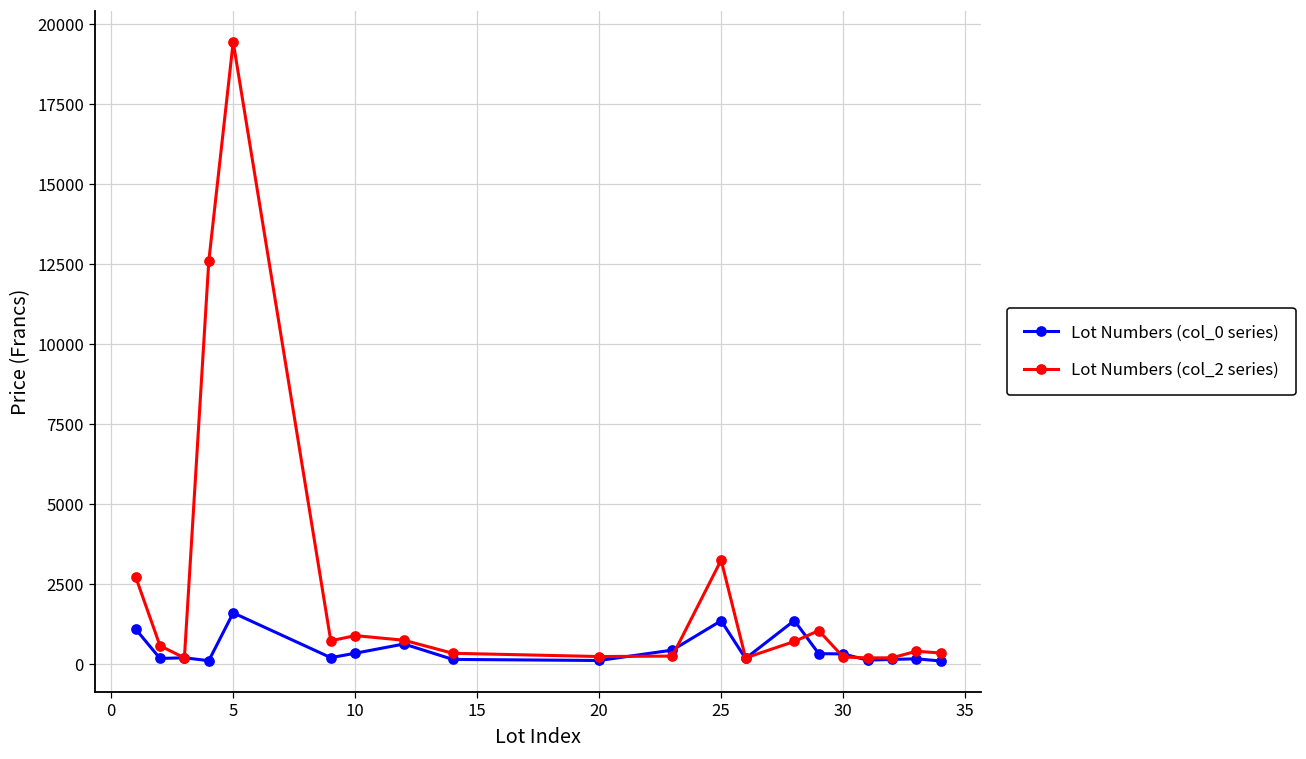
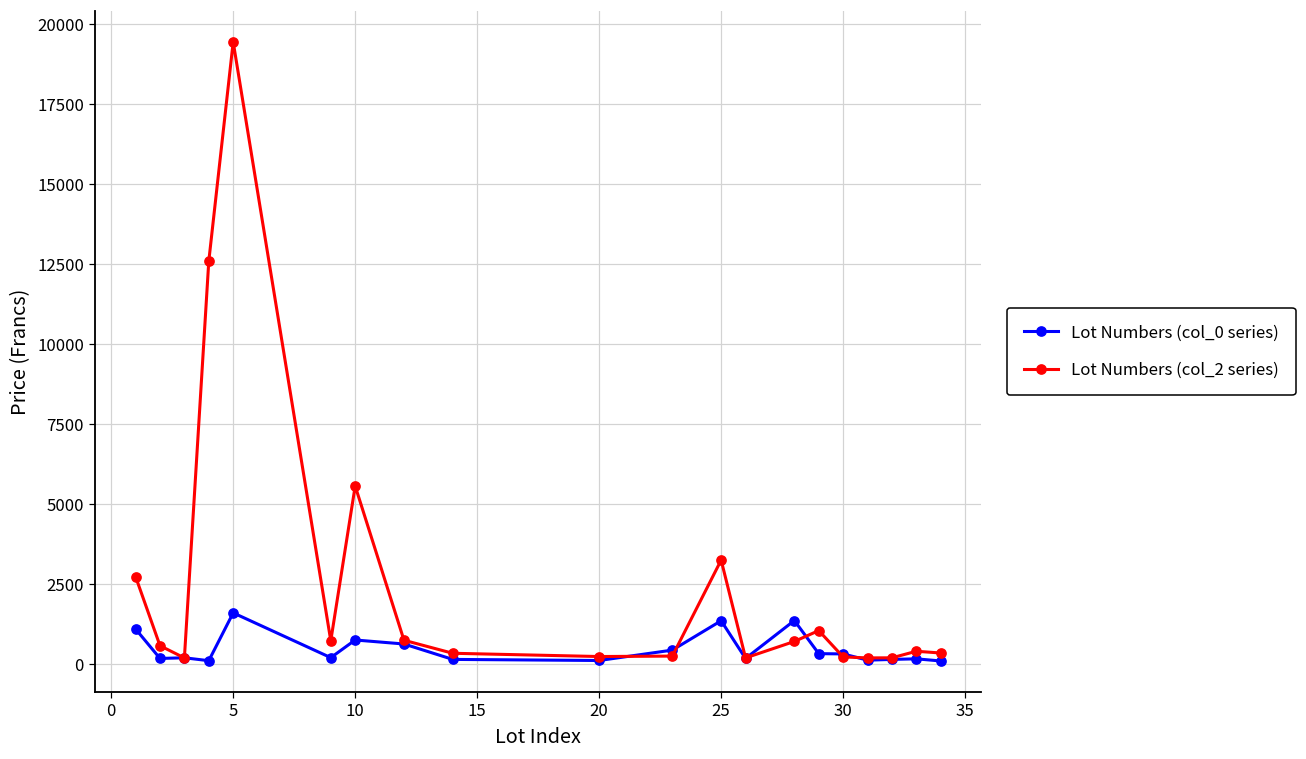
  {
    "Lot Numbers (col_0 series)": {
      "5": 1600,
-     "10": 300,
+     "10": 800,
      "20": 100,
      "25": 1400,
      "30": 300
    },
    "Lot Numbers (col_2 series)": {
      "5": 19500,
-     "10": 900,
+     "10": 5600,
      "20": 200,
      "25": 3300,
      "30": 200
    }
  }
